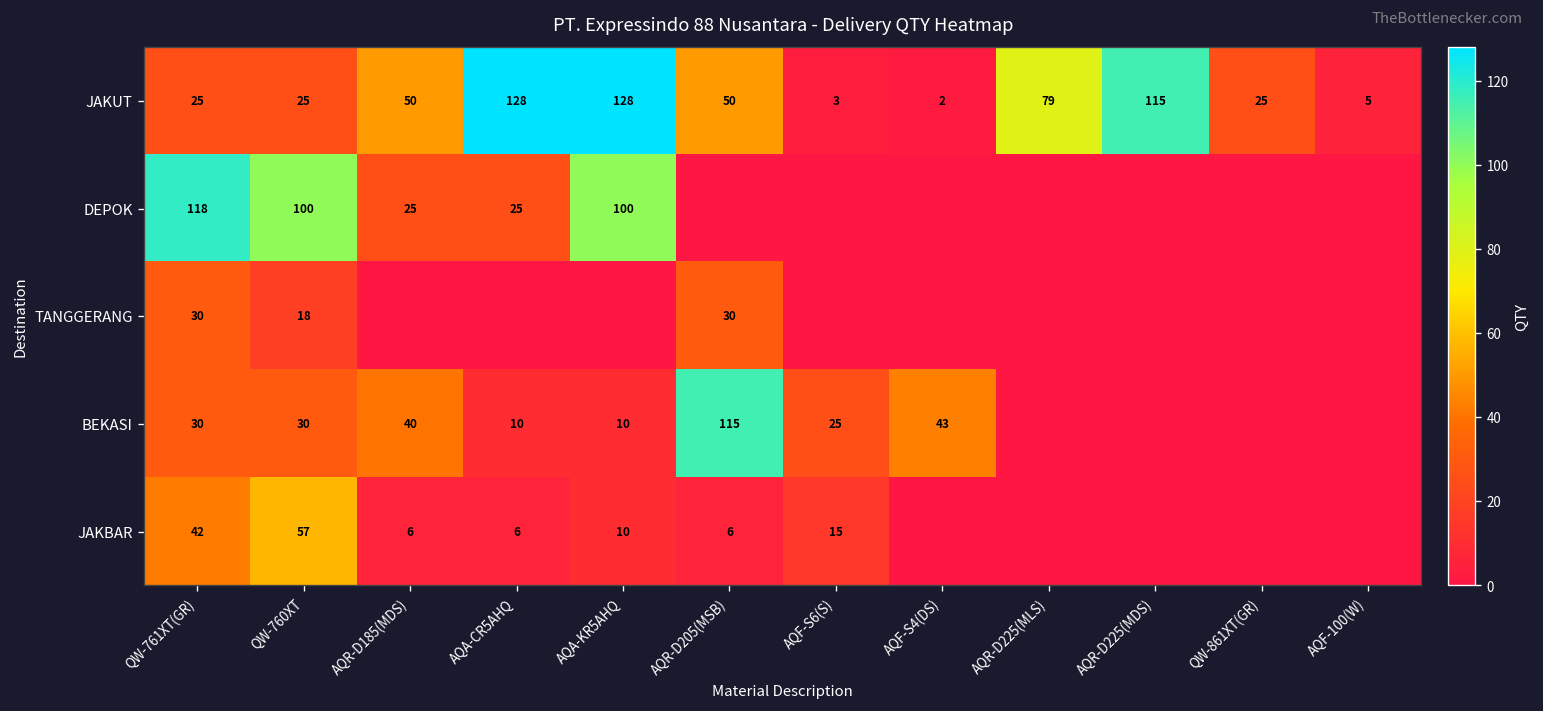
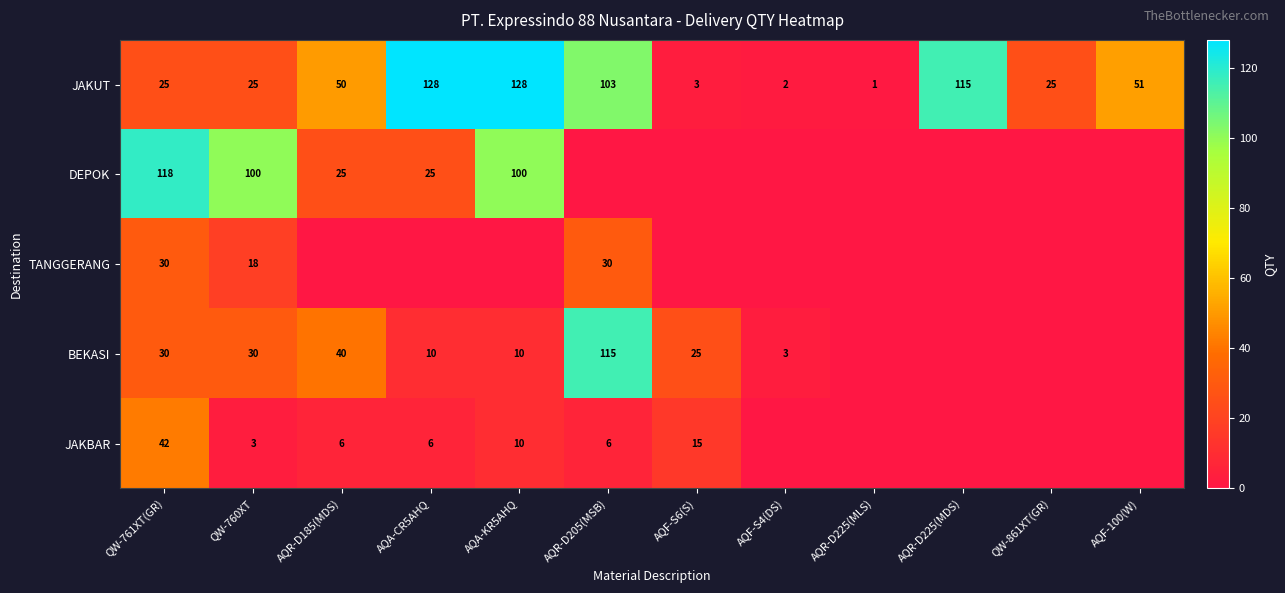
  {
    "JAKUT": {
      "QW-761XT(GR)": 25,
      "QW-760XT": 25,
      "AQR-D185(MDS)": 50,
      "AQA-CR5AHQ": 128,
      "AQA-KR5AHQ": 128,
-     "AQR-D205(MSB)": 50,
+     "AQR-D205(MSB)": 103,
      "AQF-S6(S)": 3,
      "AQF-S4(DS)": 2,
-     "AQR-D225(MLS)": 79,
+     "AQR-D225(MLS)": 1,
      "AQR-D225(MDS)": 115,
      "QW-861XT(GR)": 25,
-     "AQF-100(W)": 5
+     "AQF-100(W)": 51
    },
    "DEPOK": {
      "QW-761XT(GR)": 118,
      "QW-760XT": 100,
      "AQR-D185(MDS)": 25,
      "AQA-CR5AHQ": 25,
      "AQA-KR5AHQ": 100
    },
    "TANGGERANG": {
      "QW-761XT(GR)": 30,
      "QW-760XT": 18,
      "AQR-D205(MSB)": 30
    },
    "BEKASI": {
      "QW-761XT(GR)": 30,
      "QW-760XT": 30,
      "AQR-D185(MDS)": 40,
      "AQA-CR5AHQ": 10,
      "AQA-KR5AHQ": 10,
      "AQR-D205(MSB)": 115,
      "AQF-S6(S)": 25,
-     "AQF-S4(DS)": 43
+     "AQF-S4(DS)": 3
    },
    "JAKBAR": {
      "QW-761XT(GR)": 42,
-     "QW-760XT": 57,
+     "QW-760XT": 3,
      "AQR-D185(MDS)": 6,
      "AQA-CR5AHQ": 6,
      "AQA-KR5AHQ": 10,
      "AQR-D205(MSB)": 6,
      "AQF-S6(S)": 15
    }
  }
